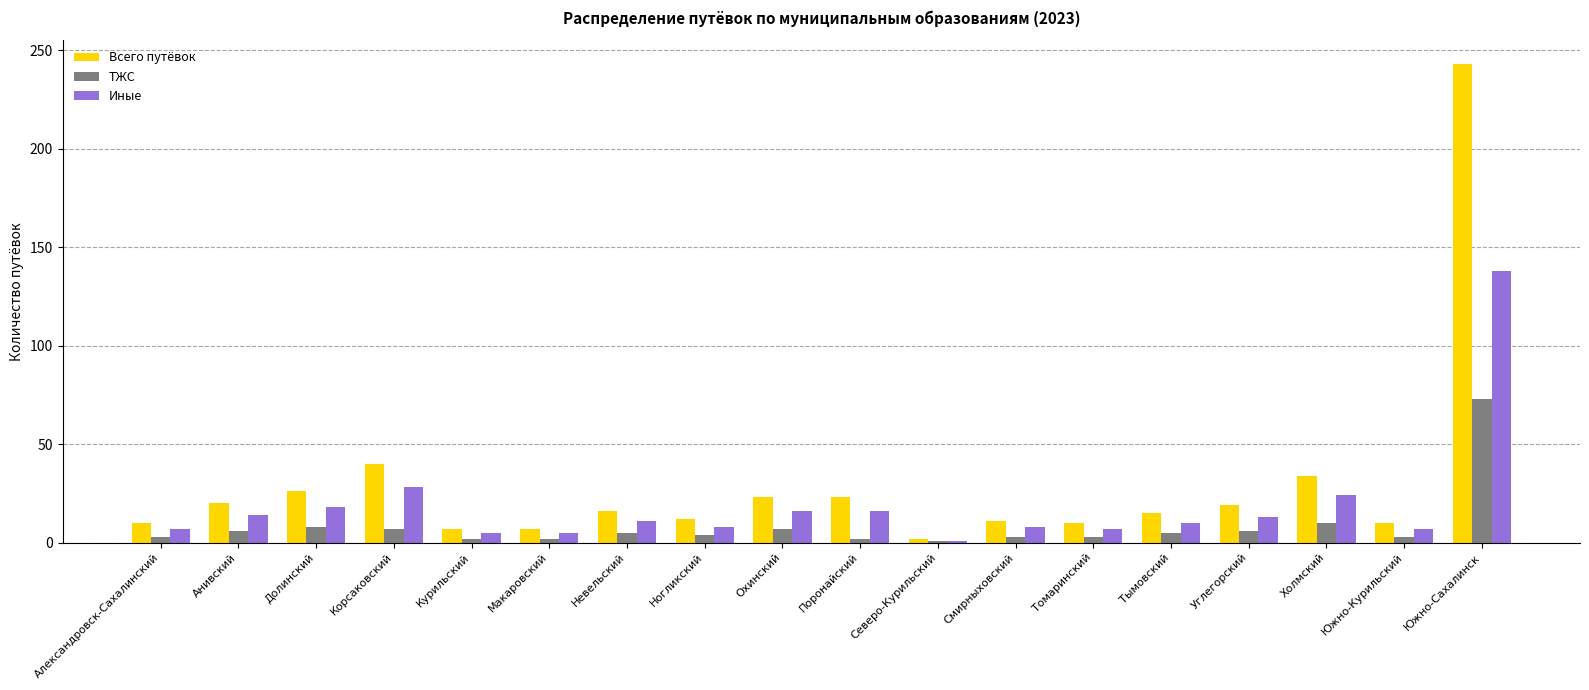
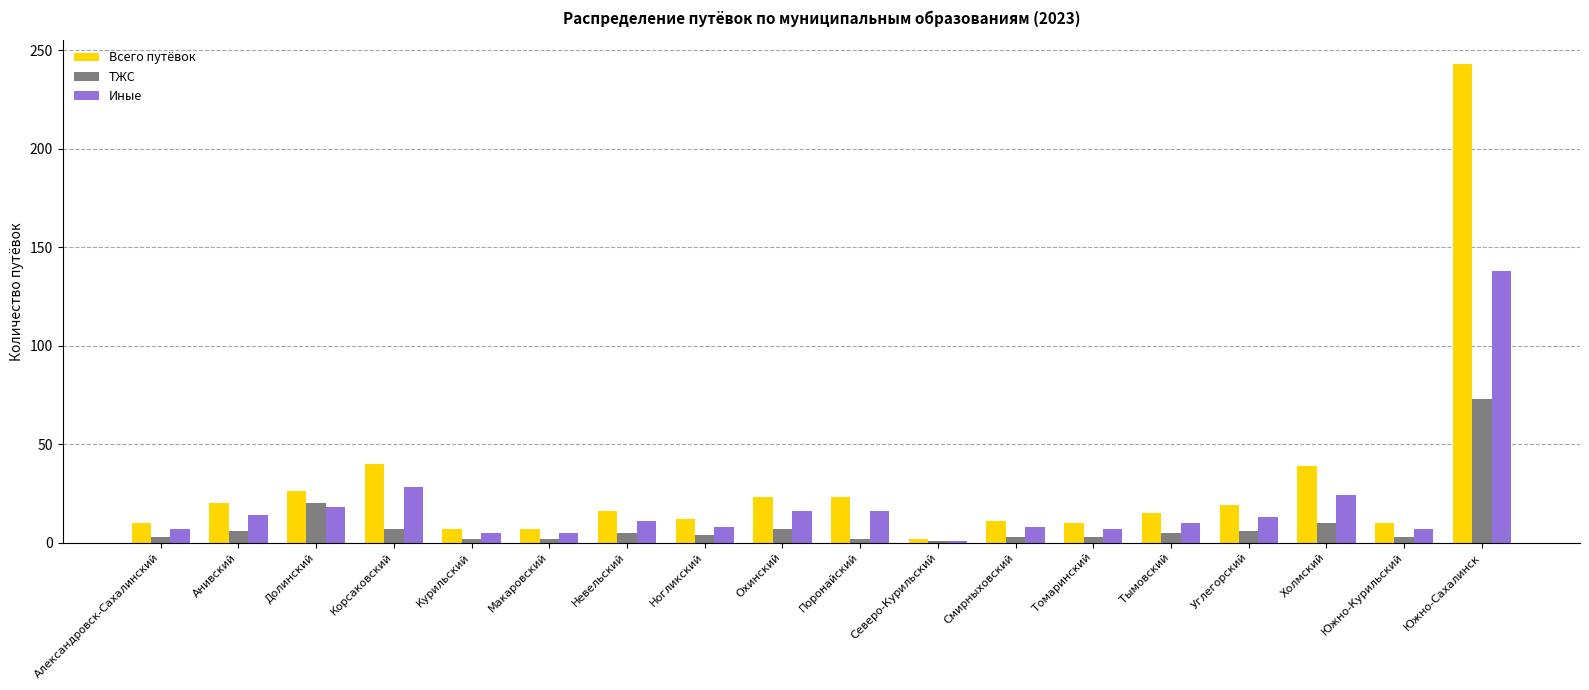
  {
    "Всего путёвок": {
      "Александровск-Сахалинский": 10,
      "Анивский": 20,
      "Долинский": 26,
      "Корсаковский": 40,
      "Курильский": 7,
      "Макаровский": 7,
      "Невельский": 16,
      "Ногликский": 12,
      "Охинский": 23,
      "Поронайский": 23,
      "Северо-Курильский": 2,
      "Смирныховский": 11,
      "Томаринский": 10,
      "Тымовский": 15,
      "Углегорский": 19,
-     "Холмский": 34,
+     "Холмский": 39,
      "Южно-Курильский": 10,
      "Южно-Сахалинск": 243
    },
    "ТЖС": {
      "Александровск-Сахалинский": 3,
      "Анивский": 6,
-     "Долинский": 8,
+     "Долинский": 20,
      "Корсаковский": 7,
      "Курильский": 2,
      "Макаровский": 2,
      "Невельский": 5,
      "Ногликский": 4,
      "Охинский": 7,
      "Поронайский": 2,
      "Смирныховский": 3,
      "Томаринский": 3,
      "Тымовский": 5,
      "Углегорский": 6,
      "Холмский": 10,
      "Южно-Курильский": 3,
      "Южно-Сахалинск": 73
    },
    "Иные": {
      "Александровск-Сахалинский": 7,
      "Анивский": 14,
      "Долинский": 18,
      "Корсаковский": 28,
      "Курильский": 5,
      "Макаровский": 5,
      "Невельский": 11,
      "Ногликский": 8,
      "Охинский": 16,
      "Поронайский": 16,
      "Смирныховский": 8,
      "Томаринский": 7,
      "Тымовский": 10,
      "Углегорский": 13,
      "Холмский": 24,
      "Южно-Курильский": 7,
      "Южно-Сахалинск": 138
    }
  }
